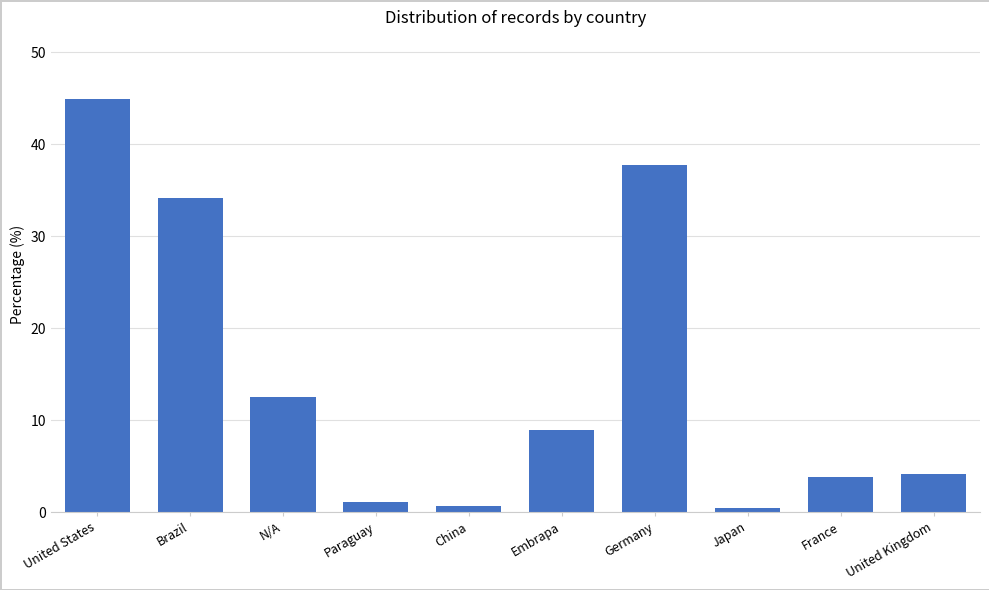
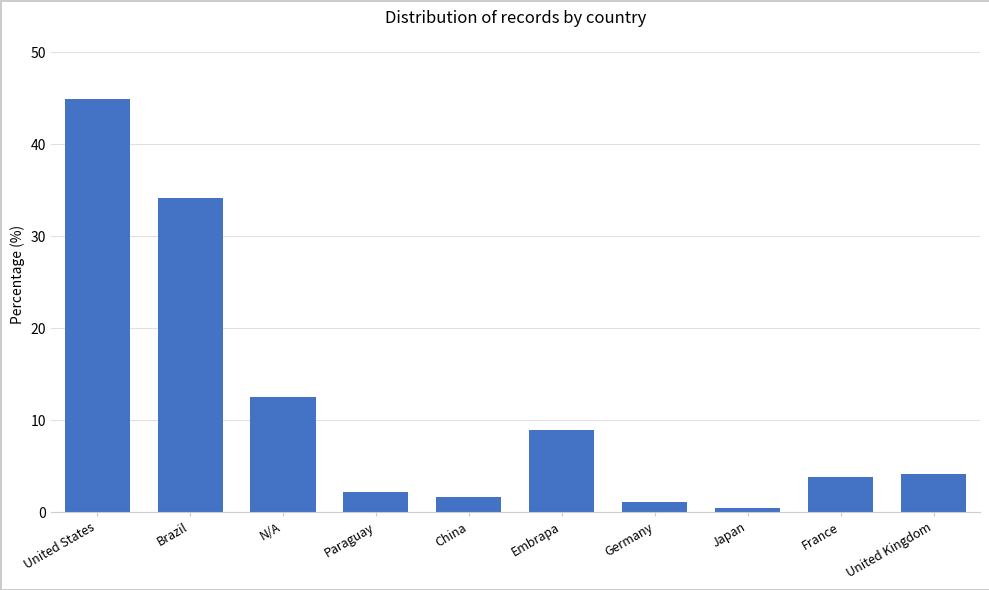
  {
    "United States": 45,
    "Brazil": 34,
    "N/A": 13,
-   "Paraguay": 1,
-   "China": 1,
+   "Paraguay": 2,
+   "China": 2,
    "Embrapa": 9,
-   "Germany": 38,
+   "Germany": 1,
    "Japan": 0,
    "France": 4,
    "United Kingdom": 4
  }
